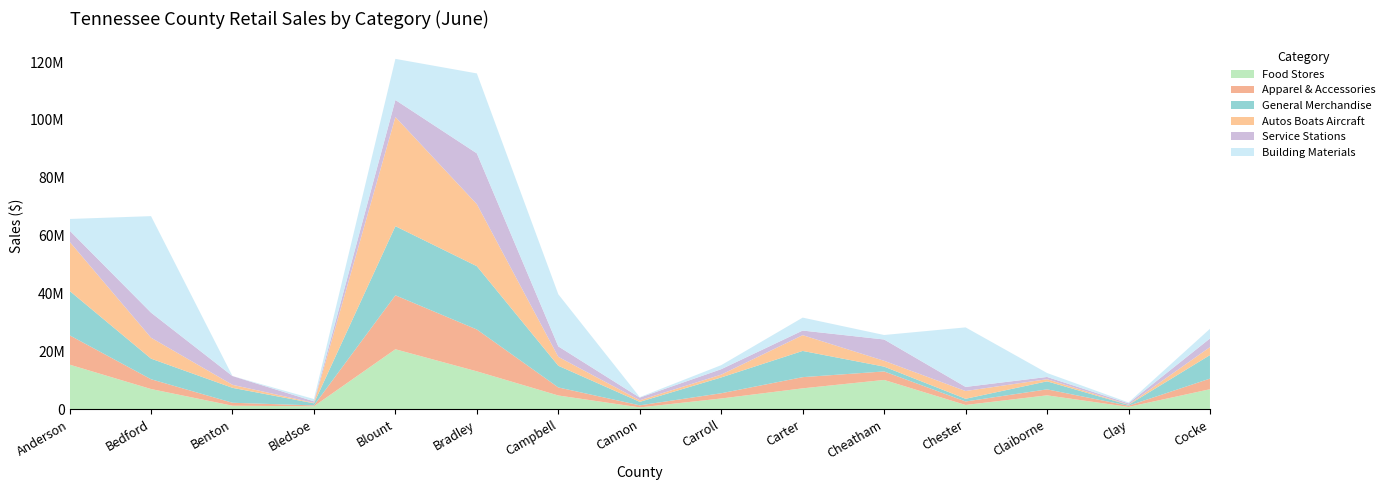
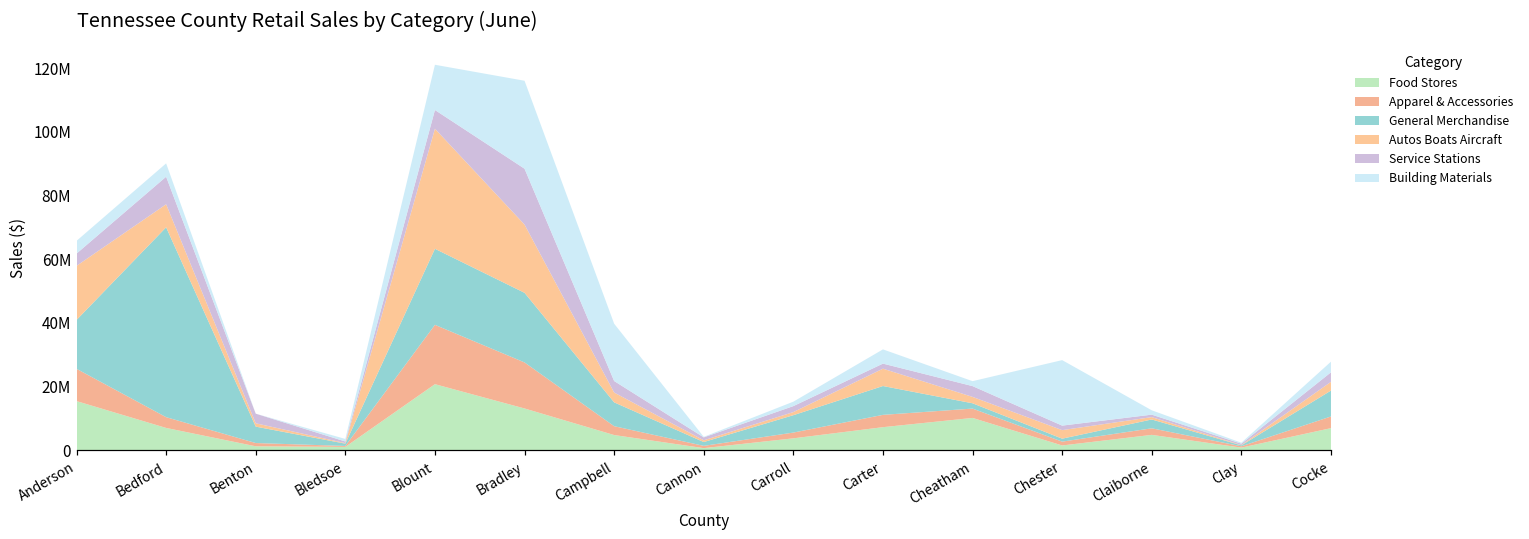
  {
    "Food Stores": {
      "Anderson": 15000000,
      "Bedford": 7000000,
      "Benton": 1000000,
      "Blount": 21000000,
      "Bradley": 13000000,
      "Campbell": 5000000,
      "Carroll": 4000000,
      "Carter": 7000000,
      "Cheatham": 10000000,
      "Chester": 2000000,
      "Claiborne": 5000000,
      "Cocke": 7000000
    },
    "General Merchandise": {
      "Anderson": 15000000,
-     "Bedford": 7000000,
+     "Bedford": 60000000,
      "Benton": 5000000,
      "Blount": 24000000,
      "Bradley": 22000000,
      "Campbell": 7000000,
      "Carroll": 5000000,
      "Carter": 9000000,
      "Cheatham": 2000000,
      "Chester": 1000000,
      "Cocke": 8000000
    },
    "Service Stations": {
      "Anderson": 4000000,
      "Bedford": 9000000,
      "Blount": 6000000,
      "Bradley": 18000000,
      "Campbell": 4000000,
      "Carroll": 2000000,
      "Carter": 2000000,
-     "Cheatham": 7000000,
+     "Cheatham": 3000000,
      "Chester": 1000000,
      "Cocke": 3000000
    },
    "Building Materials": {
      "Anderson": 4000000,
-     "Bedford": 33000000,
+     "Bedford": 4000000,
      "Blount": 14000000,
      "Bradley": 28000000,
      "Campbell": 18000000,
      "Carroll": 1000000,
      "Carter": 4000000,
      "Cheatham": 2000000,
      "Chester": 21000000,
      "Claiborne": 1000000,
      "Cocke": 3000000
    }
  }
